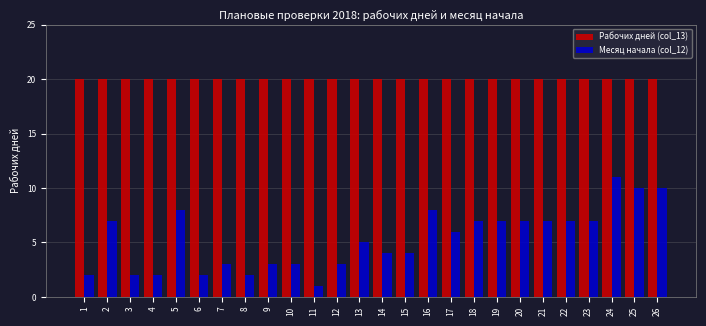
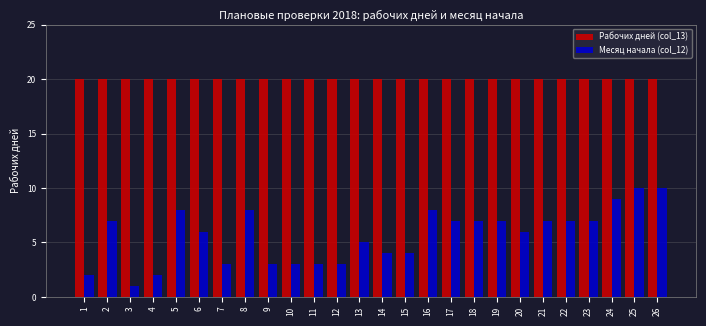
  {
    "Рабочих дней (col_13)": {
      "1": 20,
      "2": 20,
      "3": 20,
      "4": 20,
      "5": 20,
      "6": 20,
      "7": 20,
      "8": 20,
      "9": 20,
      "10": 20,
      "11": 20,
      "12": 20,
      "13": 20,
      "14": 20,
      "15": 20,
      "16": 20,
      "17": 20,
      "18": 20,
      "19": 20,
      "20": 20,
      "21": 20,
      "22": 20,
      "23": 20,
      "24": 20,
      "25": 20,
      "26": 20
    },
    "Месяц начала (col_12)": {
      "1": 2,
      "2": 7,
-     "3": 2,
+     "3": 1,
      "4": 2,
      "5": 8,
-     "6": 2,
+     "6": 6,
      "7": 3,
-     "8": 2,
+     "8": 8,
      "9": 3,
      "10": 3,
-     "11": 1,
+     "11": 3,
      "12": 3,
      "13": 5,
      "14": 4,
      "15": 4,
      "16": 8,
-     "17": 6,
+     "17": 7,
      "18": 7,
      "19": 7,
-     "20": 7,
+     "20": 6,
      "21": 7,
      "22": 7,
      "23": 7,
-     "24": 11,
+     "24": 9,
      "25": 10,
      "26": 10
    }
  }
